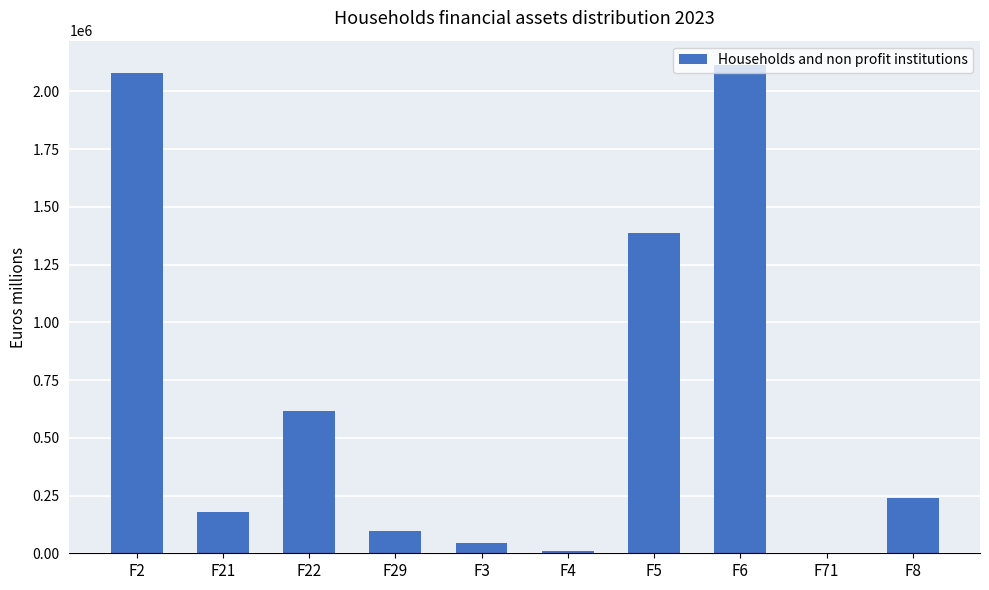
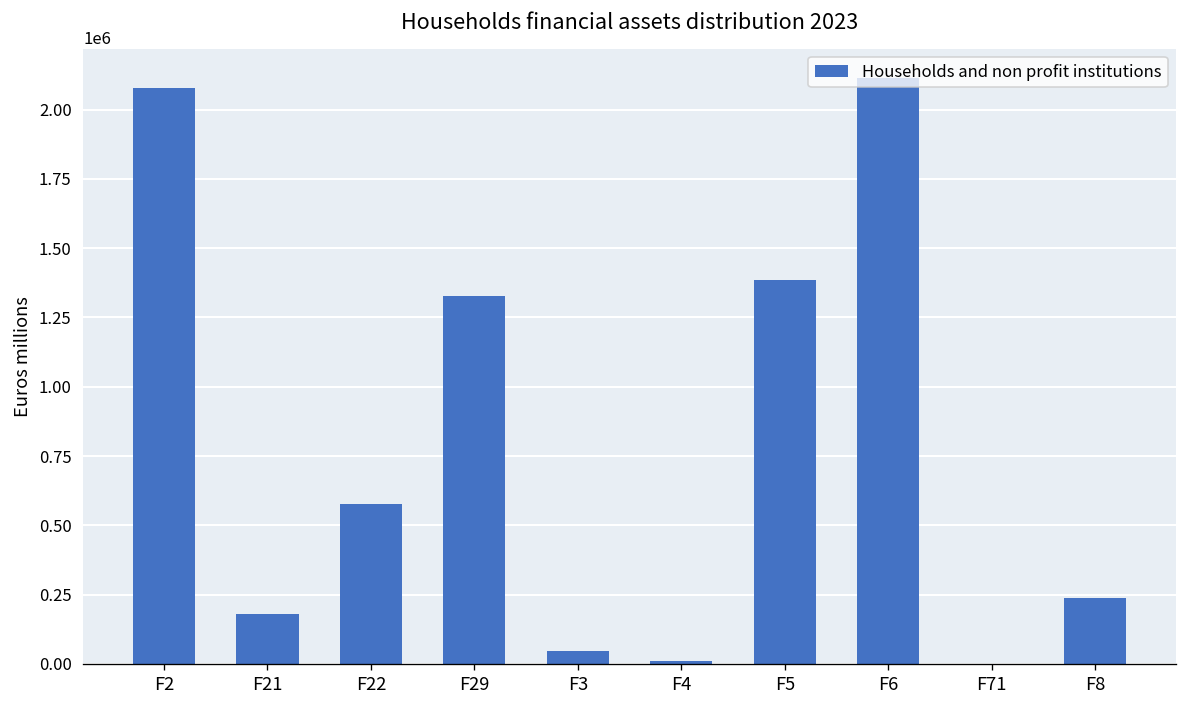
  {
    "F2": 2080000,
    "F21": 180000,
-   "F22": 610000,
-   "F29": 100000,
+   "F22": 580000,
+   "F29": 1330000,
    "F3": 50000,
    "F4": 10000,
    "F5": 1390000,
    "F8": 240000
  }
